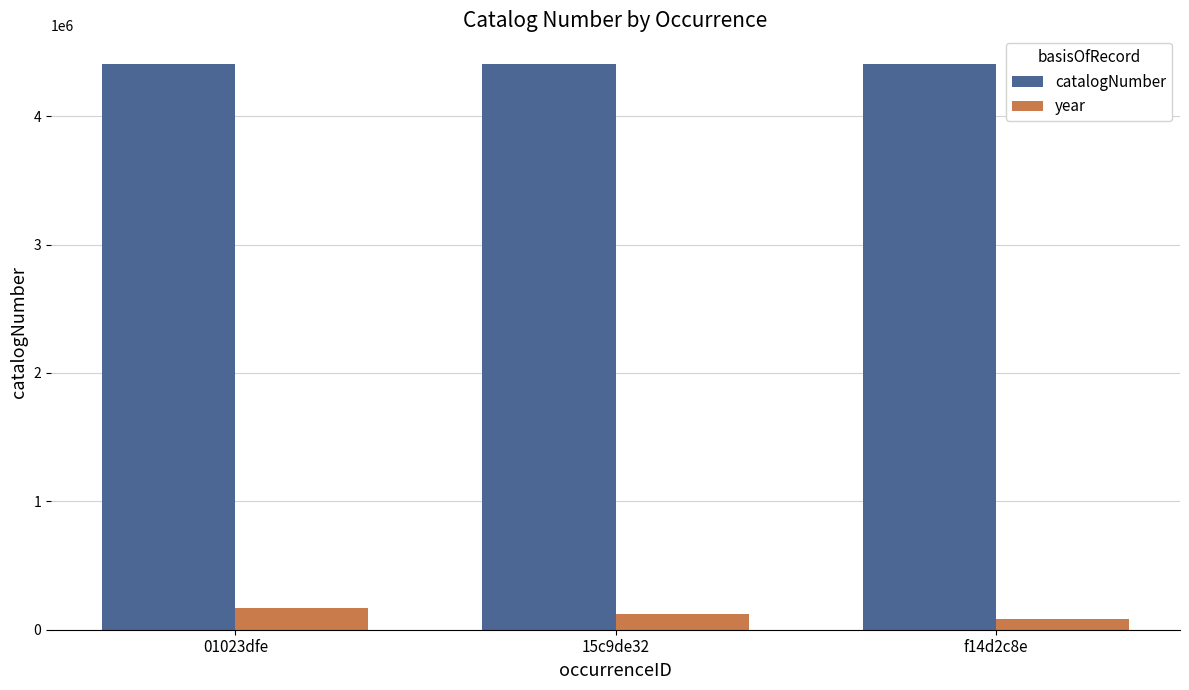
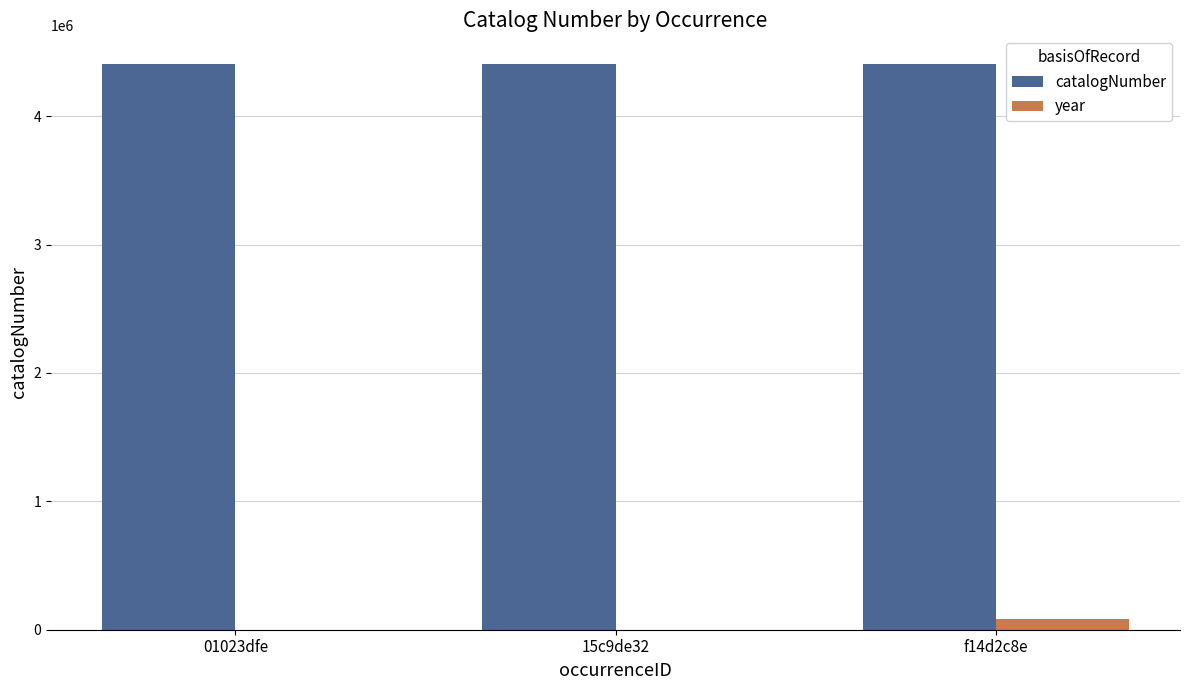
  {
    "catalogNumber": {
      "01023dfe": 4410000,
      "15c9de32": 4410000,
      "f14d2c8e": 4410000
    },
    "year": {
-     "01023dfe": 170000,
-     "15c9de32": 130000,
+     "01023dfe": 0,
+     "15c9de32": 0,
      "f14d2c8e": 80000
    }
  }
